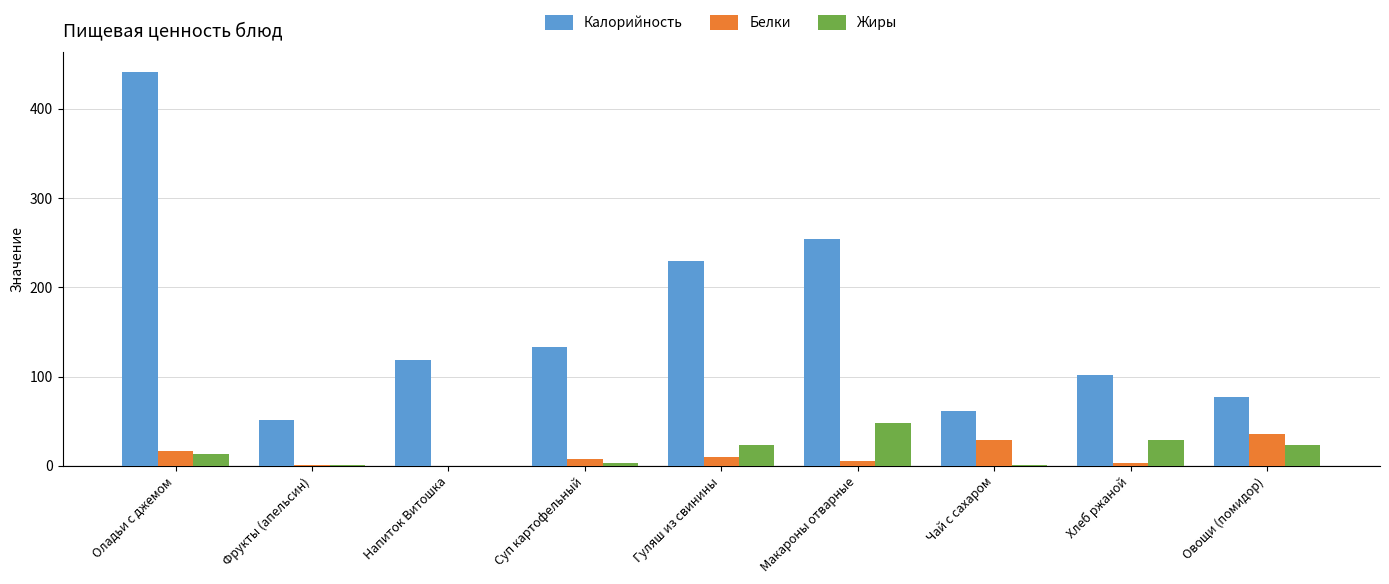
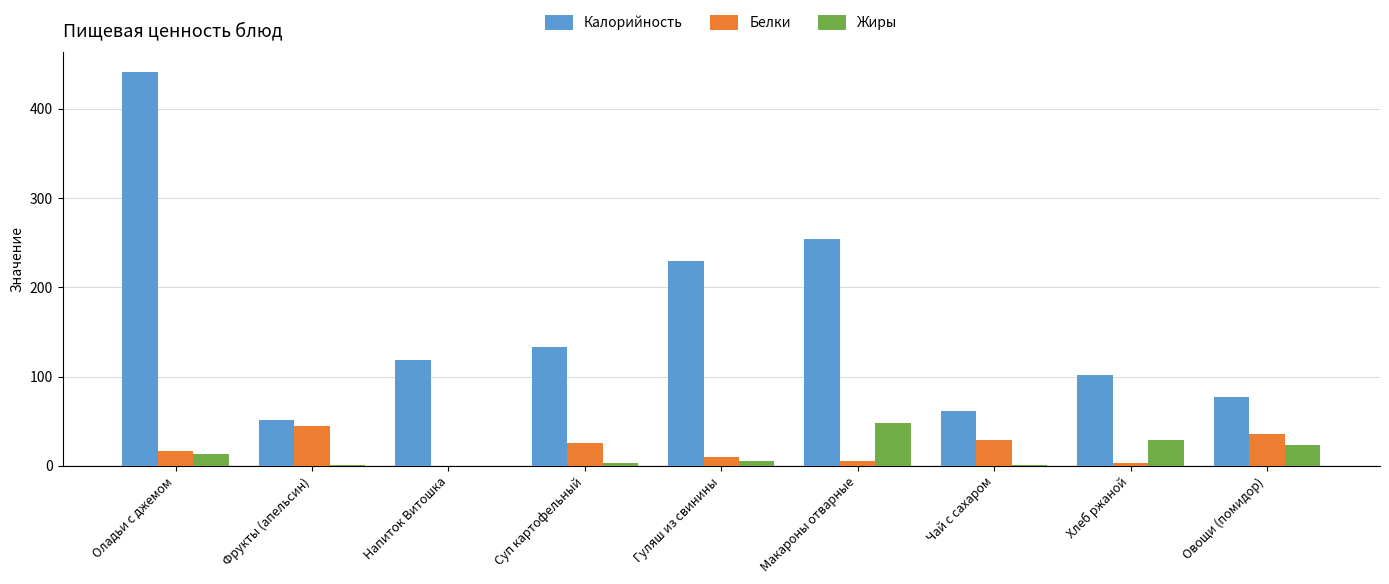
  {
    "Калорийность": {
      "Оладьи с джемом": 440,
      "Фрукты (апельсин)": 50,
      "Напиток Витошка": 120,
      "Суп картофельный": 130,
      "Гуляш из свинины": 230,
      "Макароны отварные": 250,
      "Чай с сахаром": 60,
      "Хлеб ржаной": 100,
      "Овощи (помидор)": 80
    },
    "Белки": {
      "Оладьи с джемом": 20,
-     "Фрукты (апельсин)": 0,
+     "Фрукты (апельсин)": 50,
      "Напиток Витошка": 0,
-     "Суп картофельный": 10,
+     "Суп картофельный": 30,
      "Гуляш из свинины": 10,
      "Макароны отварные": 10,
      "Чай с сахаром": 30,
      "Хлеб ржаной": 0,
      "Овощи (помидор)": 40
    },
    "Жиры": {
      "Оладьи с джемом": 10,
      "Напиток Витошка": 0,
      "Суп картофельный": 0,
-     "Гуляш из свинины": 20,
+     "Гуляш из свинины": 10,
      "Макароны отварные": 50,
      "Хлеб ржаной": 30,
      "Овощи (помидор)": 20
    }
  }
